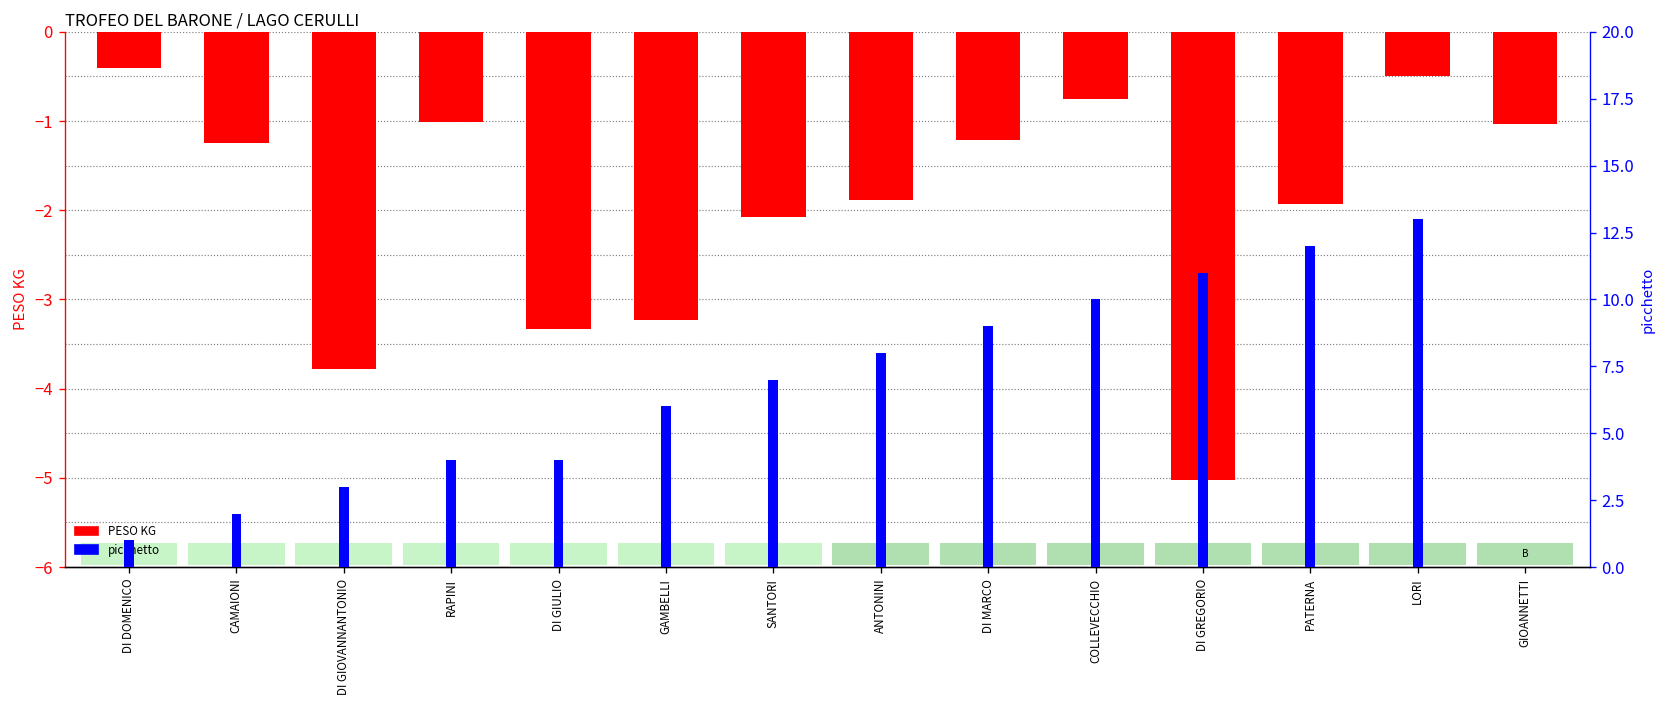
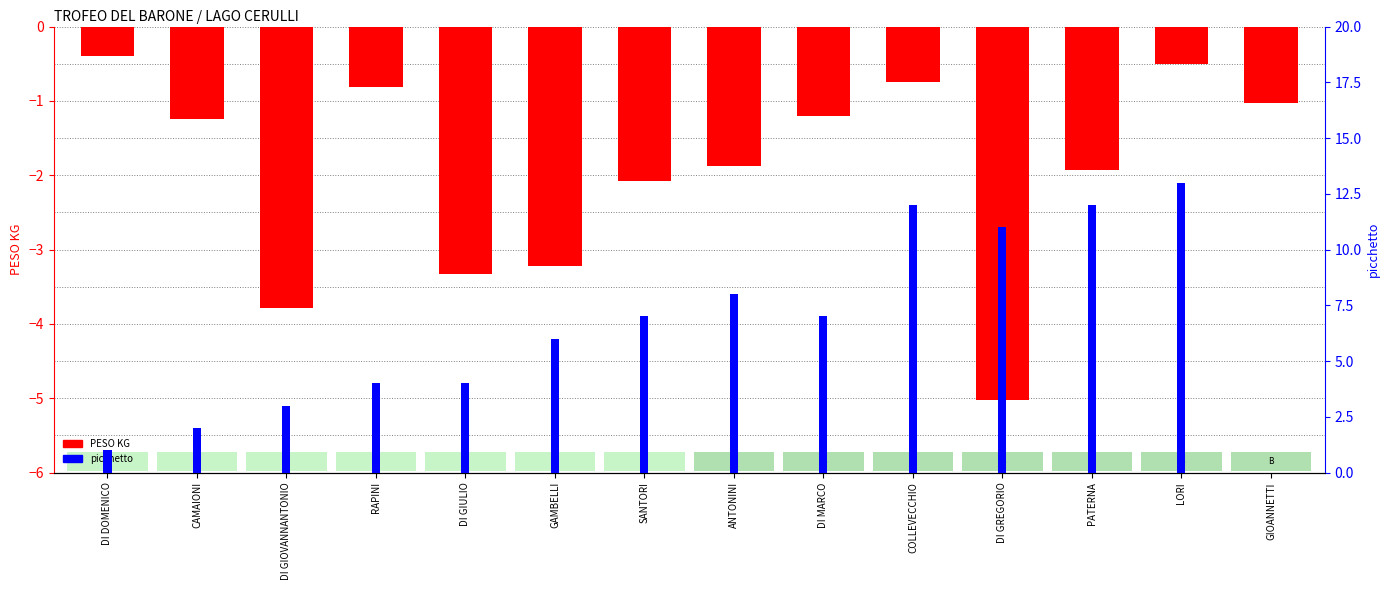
  {
    "PESO KG": {
      "DI DOMENICO": -0.4,
      "CAMAIONI": -1.3,
      "DI GIOVANNANTONIO": -3.8,
-     "RAPINI": -1.0,
+     "RAPINI": -0.8,
      "DI GIULIO": -3.3,
      "GAMBELLI": -3.2,
      "SANTORI": -2.1,
      "ANTONINI": -1.9,
      "DI MARCO": -1.2,
      "COLLEVECCHIO": -0.8,
      "DI GREGORIO": -5.0,
      "PATERNA": -1.9,
      "LORI": -0.5,
      "GIOANNETTI": -1.0
    },
    "picchetto": {
      "DI DOMENICO": 1,
      "CAMAIONI": 2,
      "DI GIOVANNANTONIO": 3,
      "RAPINI": 4,
      "DI GIULIO": 4,
      "GAMBELLI": 6,
      "SANTORI": 7,
      "ANTONINI": 8,
-     "DI MARCO": 9,
-     "COLLEVECCHIO": 10,
+     "DI MARCO": 7,
+     "COLLEVECCHIO": 12,
      "DI GREGORIO": 11,
      "PATERNA": 12,
      "LORI": 13,
      "GIOANNETTI": 0
    }
  }
